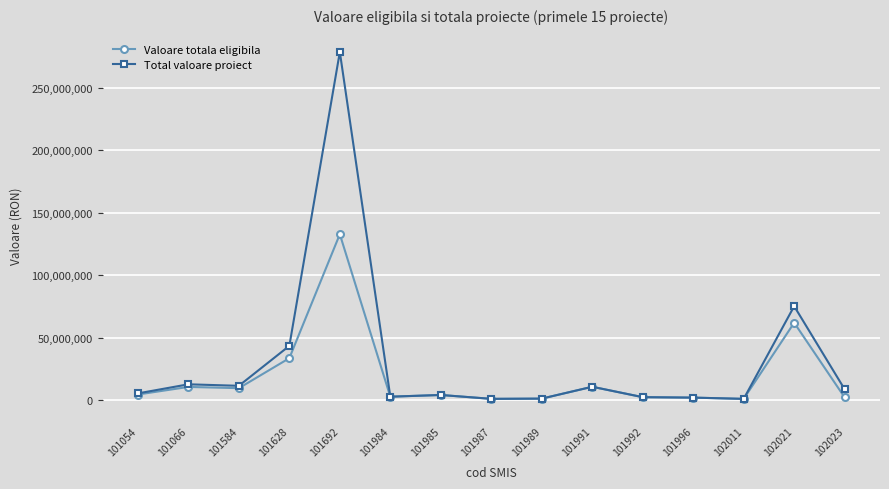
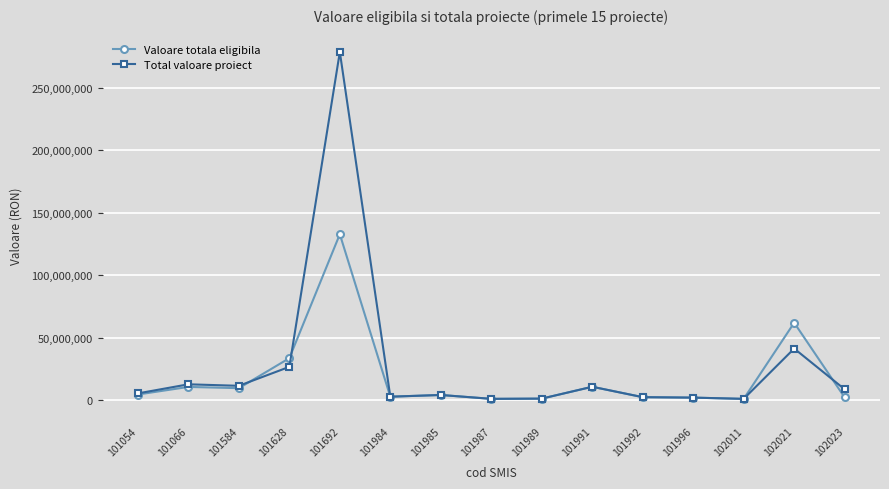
  {
    "Valoare totala eligibila": {
      "101066": "11,000,000",
      "101628": "34,000,000",
      "101692": "133,000,000",
      "102021": "62,000,000",
      "102023": "2,000,000"
    },
    "Total valoare proiect": {
      "101066": "13,000,000",
-     "101628": "43,000,000",
+     "101628": "27,000,000",
      "101692": "279,000,000",
-     "102021": "75,000,000",
+     "102021": "41,000,000",
      "102023": "9,000,000"
    }
  }
